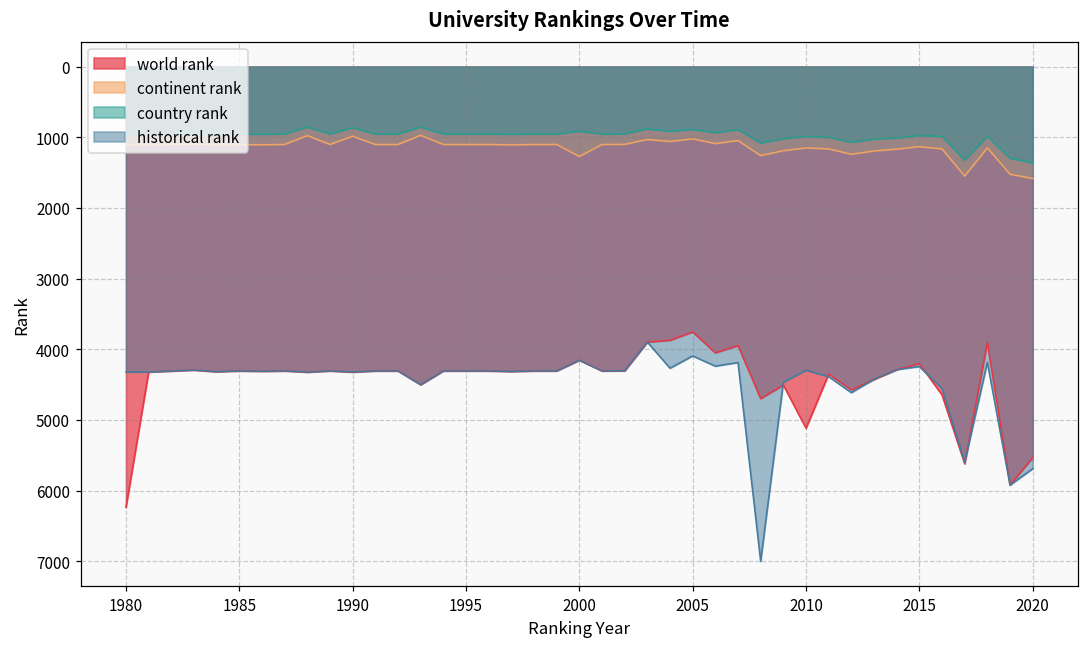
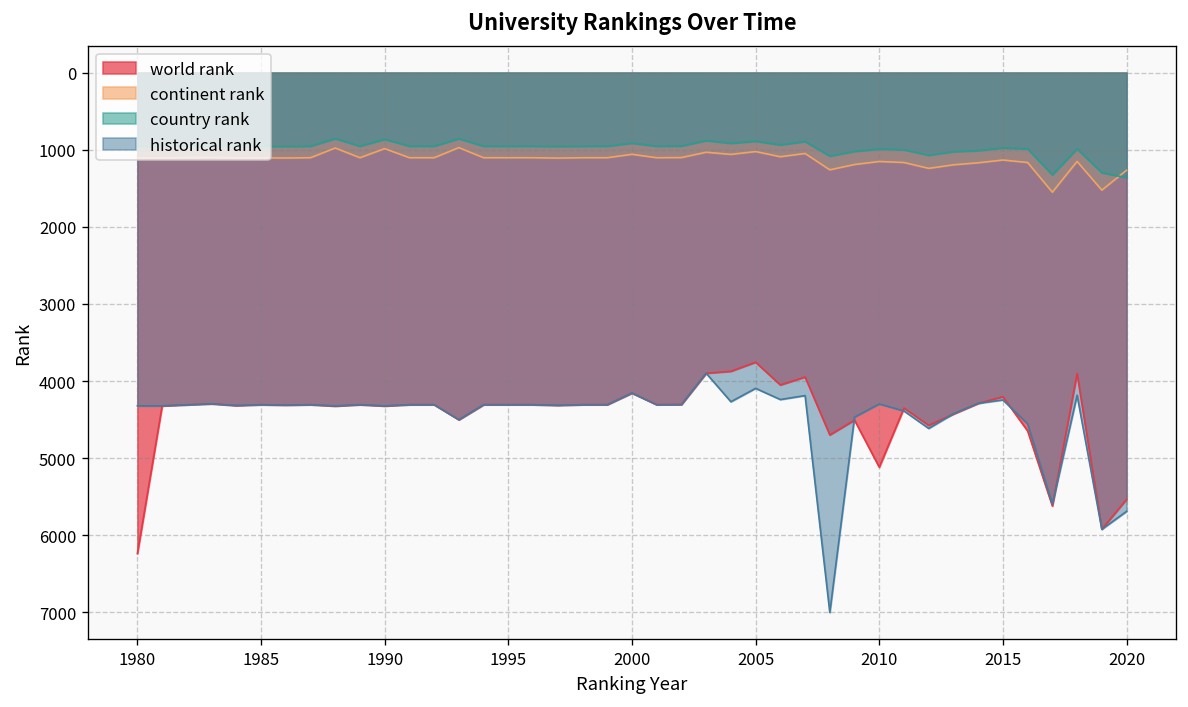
  {
    "world rank": {
      "1980": 6200,
      "2005": 3800,
      "2010": 5100,
      "2015": 4200,
      "2020": 5500
    },
    "continent rank": {
      "1990": 1000,
      "1995": 1100,
-     "2000": 1300,
+     "2000": 1100,
      "2005": 1000,
      "2010": 1200,
      "2015": 1100,
-     "2020": 1600
+     "2020": 1300
    }
  }
